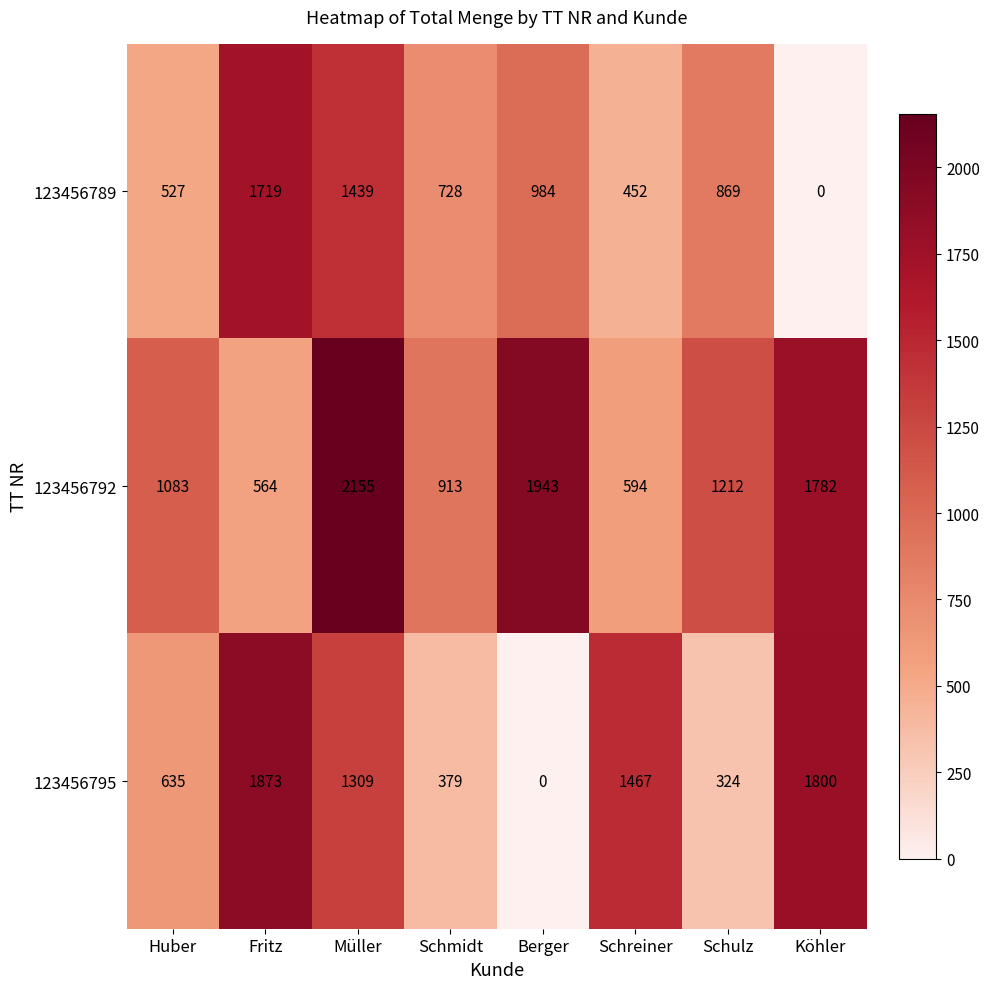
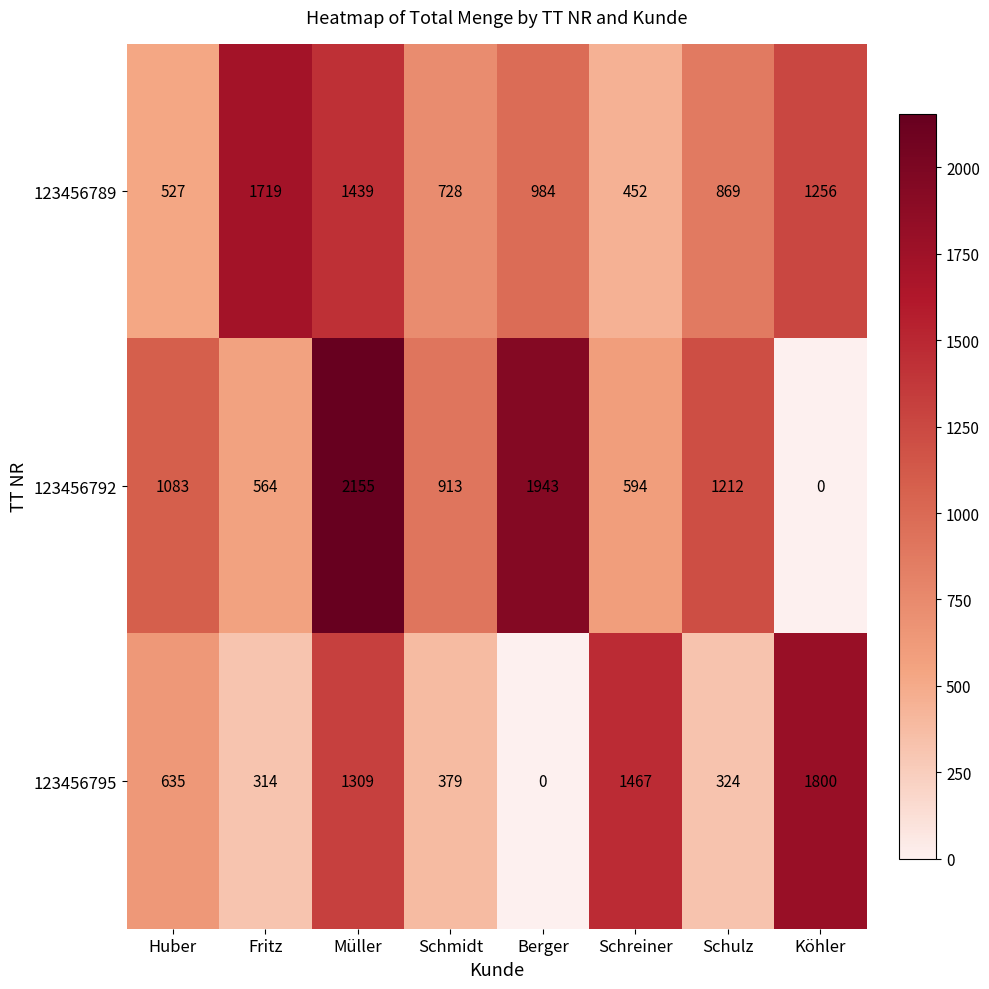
  {
    "123456789": {
      "Huber": 527,
      "Fritz": 1719,
      "Müller": 1439,
      "Schmidt": 728,
      "Berger": 984,
      "Schreiner": 452,
      "Schulz": 869,
-     "Köhler": 0
+     "Köhler": 1256
    },
    "123456792": {
      "Huber": 1083,
      "Fritz": 564,
      "Müller": 2155,
      "Schmidt": 913,
      "Berger": 1943,
      "Schreiner": 594,
      "Schulz": 1212,
-     "Köhler": 1782
+     "Köhler": 0
    },
    "123456795": {
      "Huber": 635,
-     "Fritz": 1873,
+     "Fritz": 314,
      "Müller": 1309,
      "Schmidt": 379,
      "Berger": 0,
      "Schreiner": 1467,
      "Schulz": 324,
      "Köhler": 1800
    }
  }
